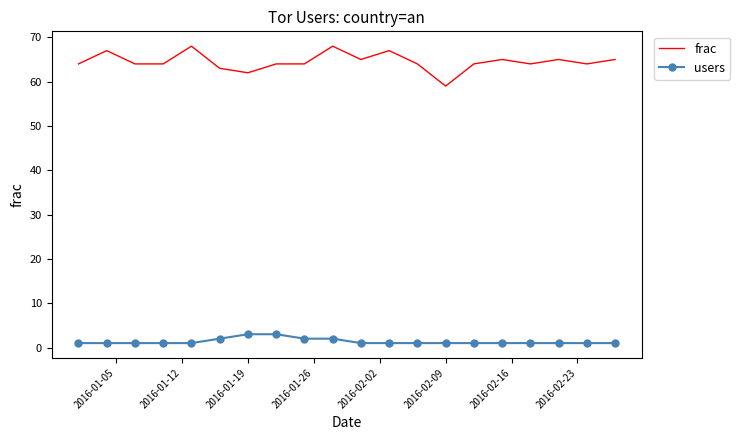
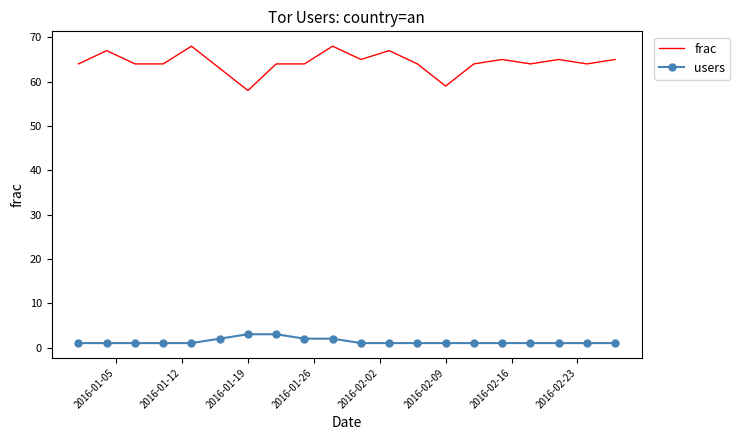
  {
    "frac": {
-     "2016-01-19": 62,
+     "2016-01-19": 58,
      "2016-02-09": 59
    },
    "users": {
      "2016-01-19": 3,
      "2016-02-09": 1
    }
  }
